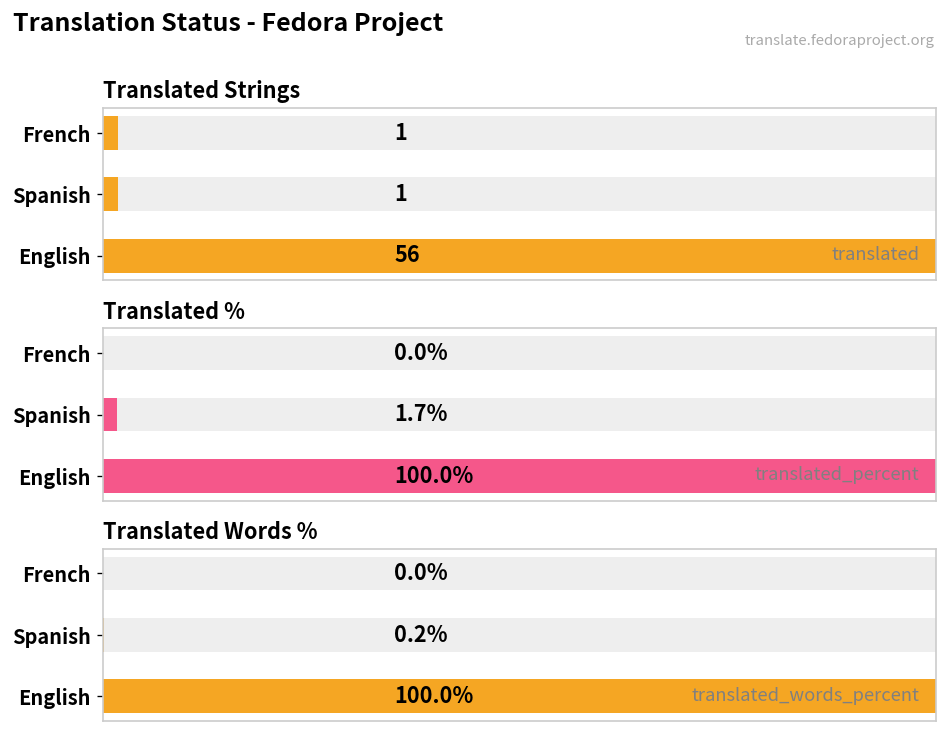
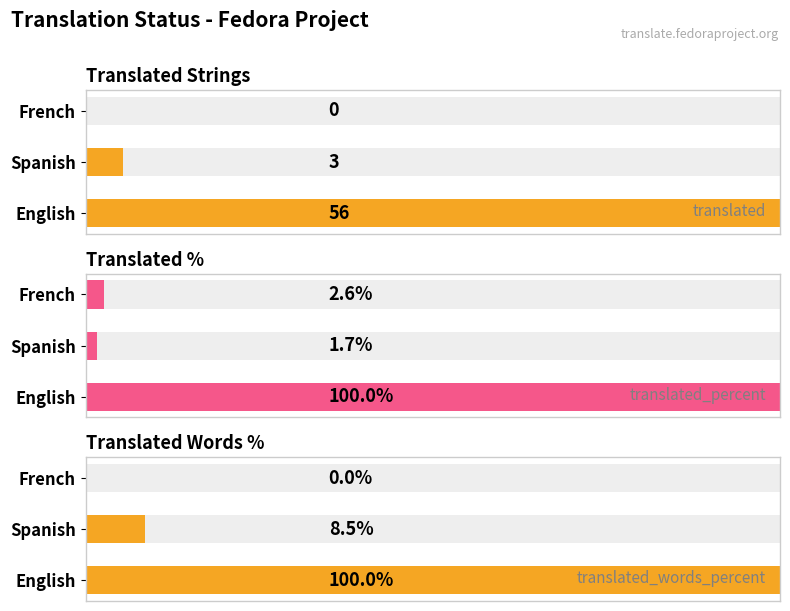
  {
    "Translated Strings": {
      "translated": {
-       "French": "1",
-       "Spanish": "1",
+       "French": "0",
+       "Spanish": "3",
        "English": "56"
      }
    },
    "Translated %": {
      "translated_percent": {
-       "French": "0.0%",
+       "French": "2.6%",
        "English": "100.0%"
      }
    },
    "Translated Words %": {
      "translated_words_percent": {
-       "Spanish": "0.2%",
+       "Spanish": "8.5%",
        "English": "100.0%"
      }
    }
  }
